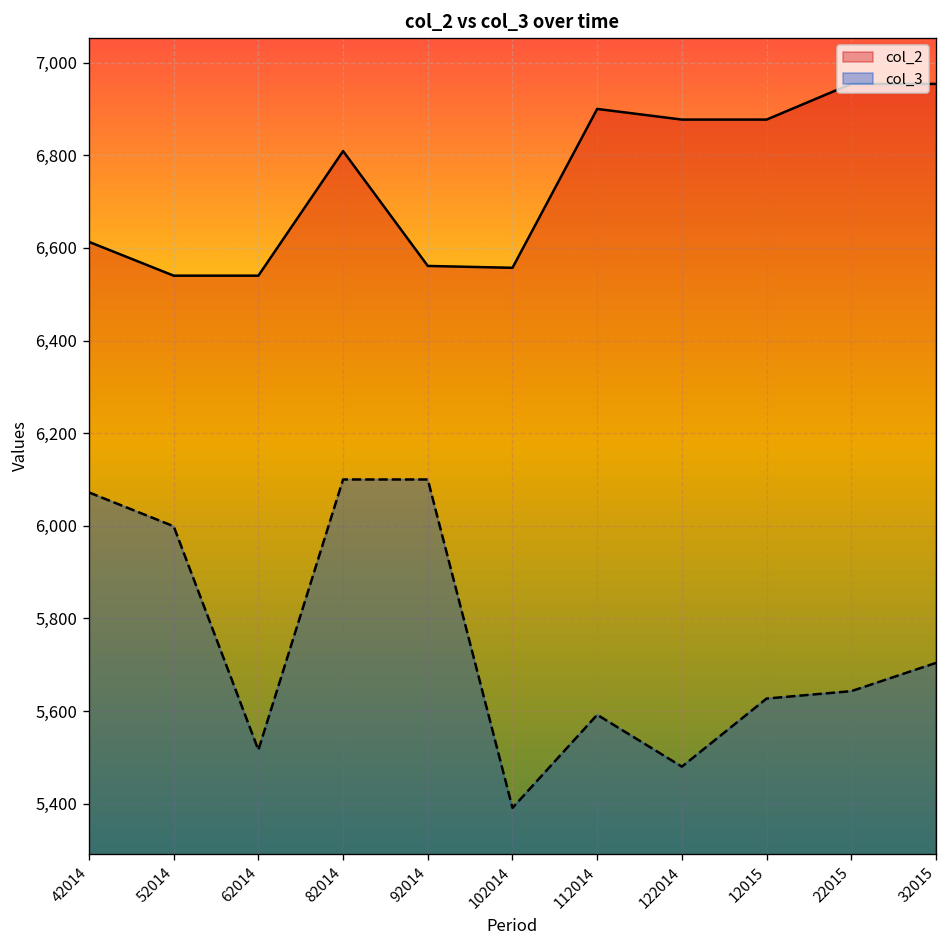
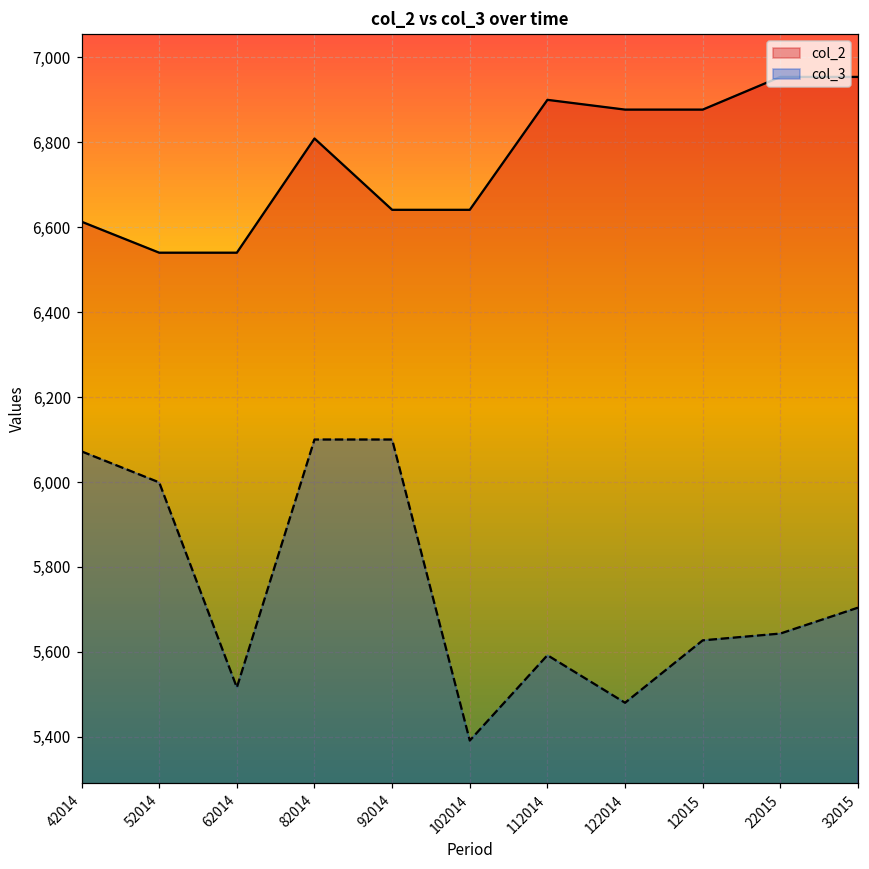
  {
    "col_2": {
      "42014": "6,610",
      "52014": "6,540",
      "62014": "6,540",
      "82014": "6,810",
-     "92014": "6,560",
-     "102014": "6,560",
+     "92014": "6,640",
+     "102014": "6,640",
      "112014": "6,900",
      "122014": "6,880",
      "12015": "6,880",
      "32015": "6,950"
    },
    "col_3": {
      "42014": "6,070",
      "52014": "6,000",
      "62014": "5,520",
      "82014": "6,100",
      "92014": "6,100",
      "102014": "5,390",
      "112014": "5,590",
      "122014": "5,480",
      "12015": "5,630",
      "22015": "5,640",
      "32015": "5,700"
    }
  }
